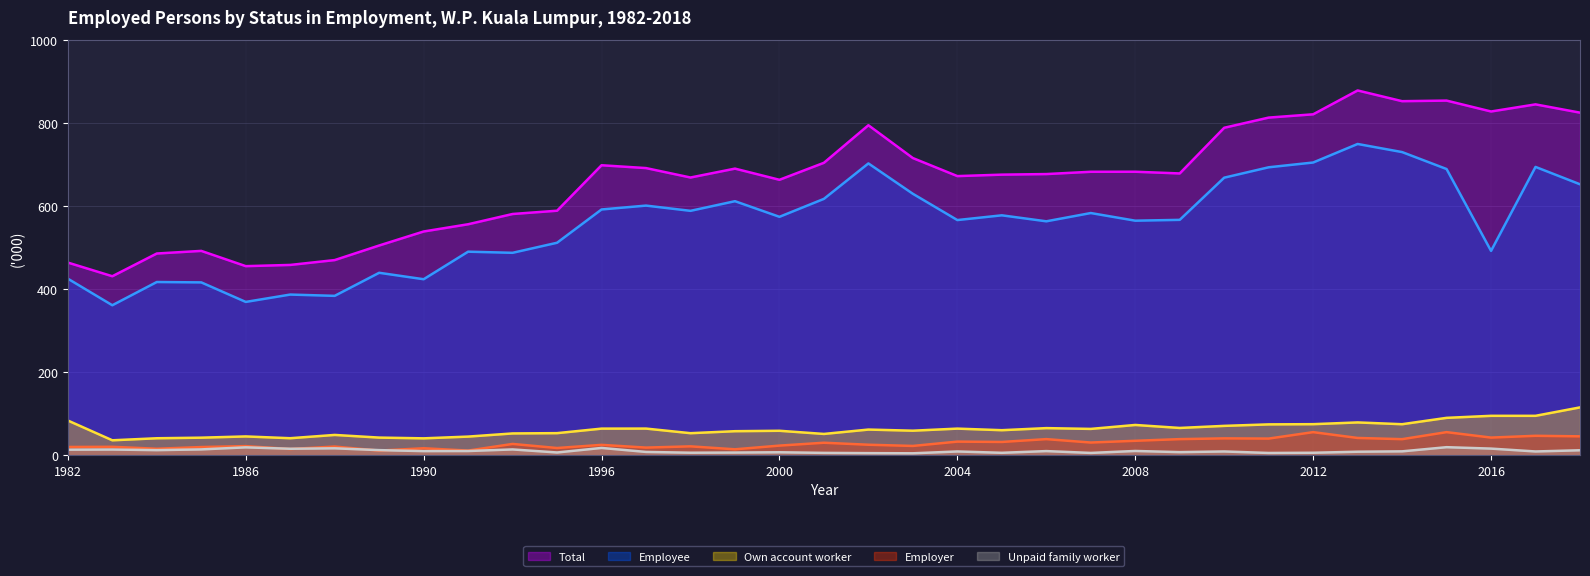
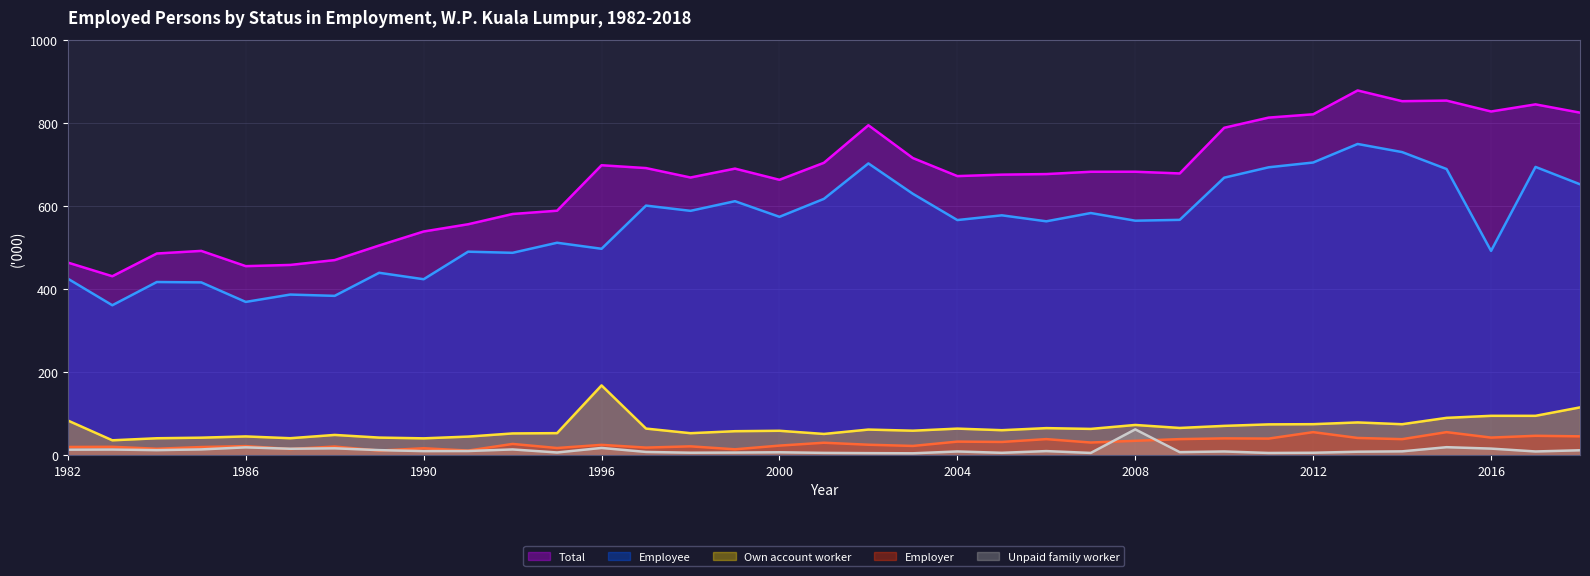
  {
    "Total": {
      "1982": 460,
      "1986": 460,
      "1990": 540,
      "1996": 700,
      "2000": 660,
      "2004": 670,
      "2008": 680,
      "2012": 820,
      "2016": 830
    },
    "Employee": {
      "1982": 420,
      "1986": 370,
      "1990": 420,
-     "1996": 590,
+     "1996": 500,
      "2000": 570,
      "2004": 570,
      "2008": 560,
      "2012": 700,
      "2016": 490
    },
    "Own account worker": {
      "1982": 80,
      "1986": 50,
      "1990": 40,
-     "1996": 60,
+     "1996": 170,
      "2000": 60,
      "2004": 60,
      "2008": 70,
      "2012": 70,
      "2016": 90
    },
    "Employer": {
      "1982": 20,
      "1990": 20,
      "1996": 20,
      "2000": 20,
      "2004": 30,
      "2008": 30,
      "2012": 60,
      "2016": 40
    },
    "Unpaid family worker": {
      "1982": 10,
      "1990": 10,
      "1996": 20,
      "2000": 10,
      "2004": 10,
-     "2008": 10,
+     "2008": 60,
      "2012": 10,
      "2016": 20
    }
  }
